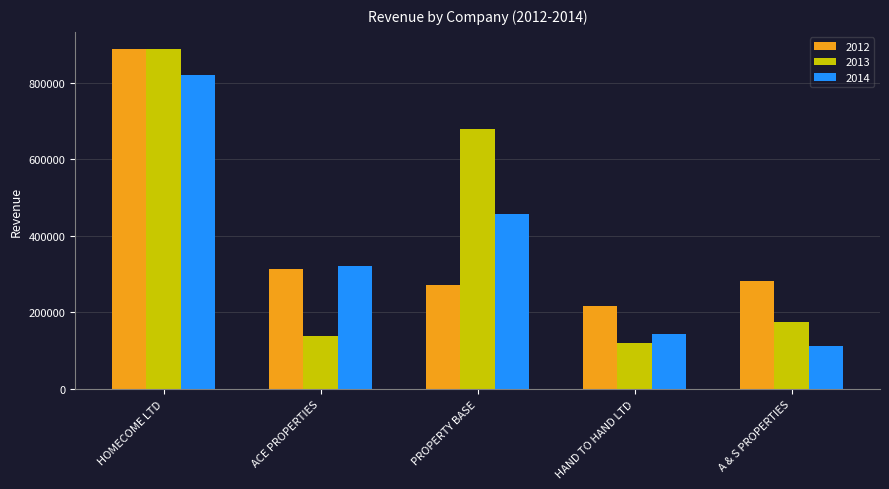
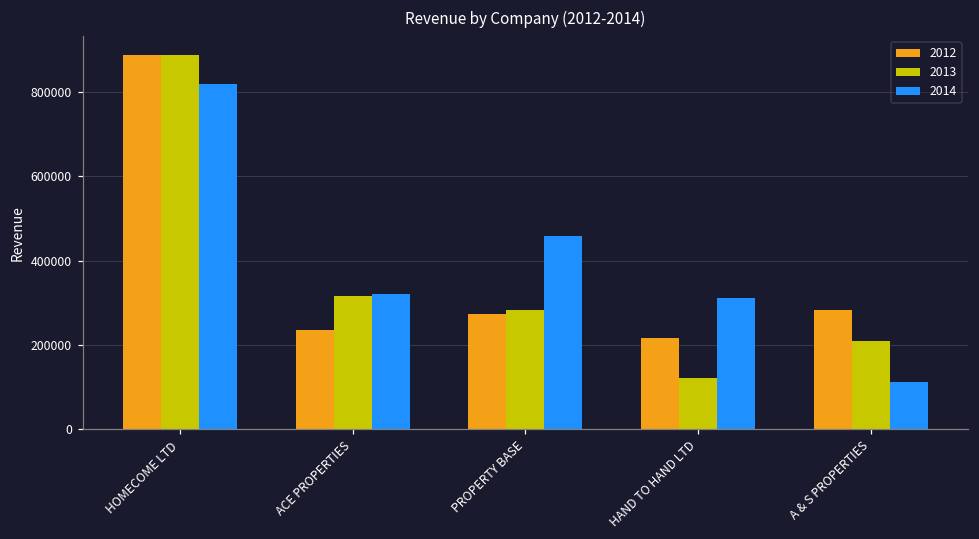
  {
    "2012": {
      "HOMECOME LTD": 890000,
-     "ACE PROPERTIES": 310000,
+     "ACE PROPERTIES": 240000,
      "PROPERTY BASE": 270000,
      "HAND TO HAND LTD": 220000,
      "A & S PROPERTIES": 280000
    },
    "2013": {
      "HOMECOME LTD": 890000,
-     "ACE PROPERTIES": 140000,
-     "PROPERTY BASE": 680000,
+     "ACE PROPERTIES": 320000,
+     "PROPERTY BASE": 280000,
      "HAND TO HAND LTD": 120000,
-     "A & S PROPERTIES": 180000
+     "A & S PROPERTIES": 210000
    },
    "2014": {
      "HOMECOME LTD": 820000,
      "ACE PROPERTIES": 320000,
      "PROPERTY BASE": 460000,
-     "HAND TO HAND LTD": 150000,
+     "HAND TO HAND LTD": 310000,
      "A & S PROPERTIES": 110000
    }
  }
